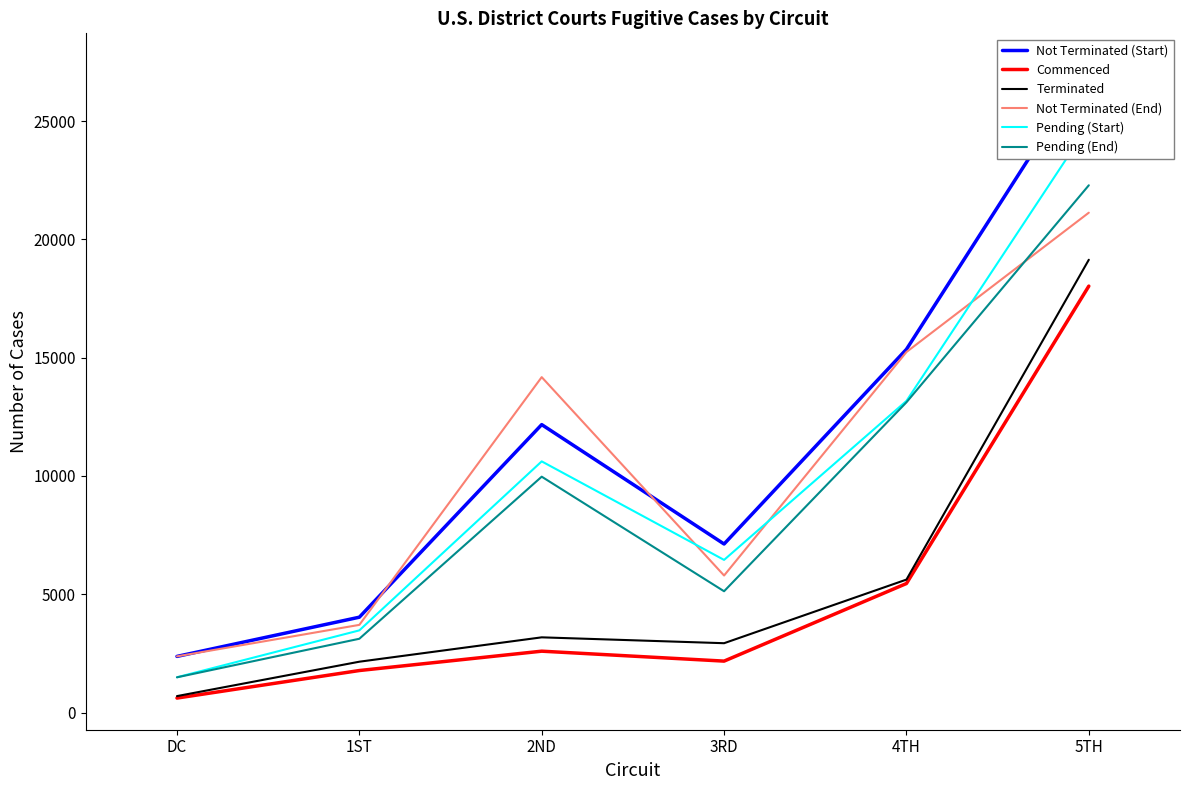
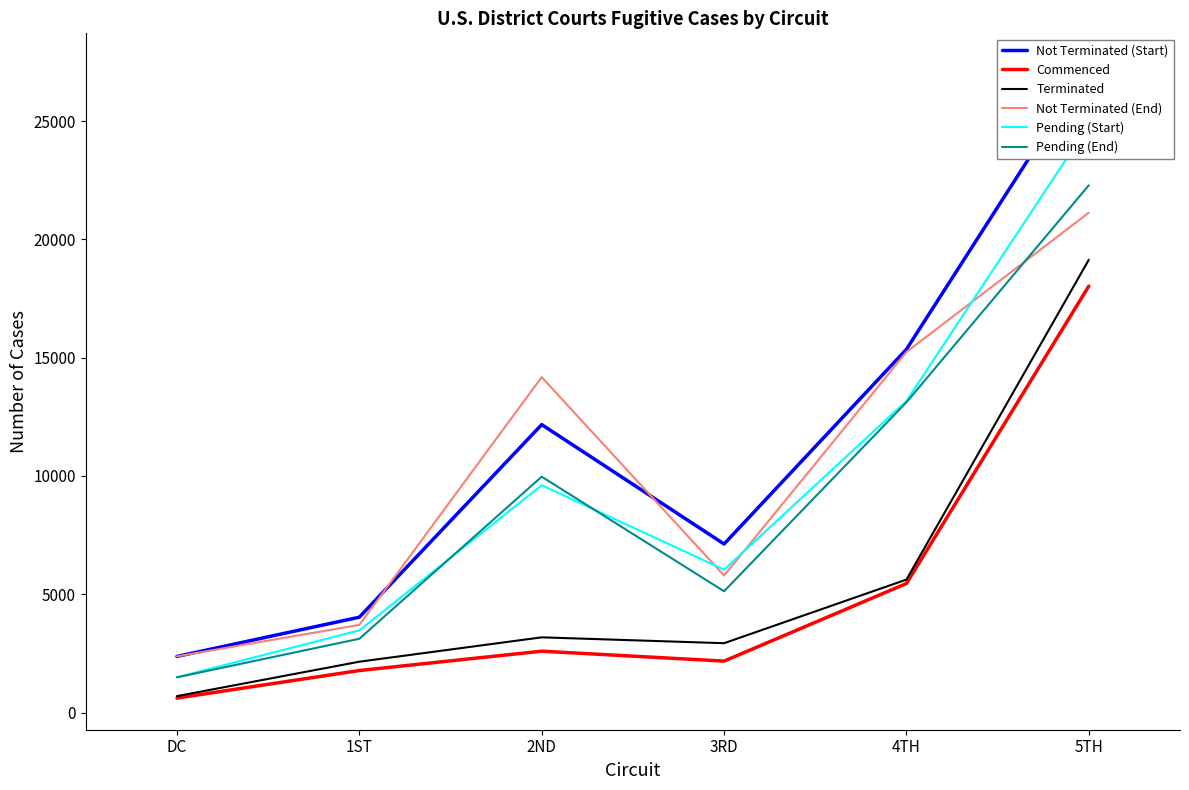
  {
    "Not Terminated (Start)": {
      "1ST": 4000,
      "2ND": 12200,
      "3RD": 7100,
      "4TH": 15400
    },
    "Commenced": {
      "1ST": 1800,
      "2ND": 2600,
      "3RD": 2200,
      "4TH": 5500,
      "5TH": 18000
    },
    "Terminated": {
      "1ST": 2100,
      "2ND": 3200,
      "3RD": 2900,
      "4TH": 5600,
      "5TH": 19100
    },
    "Not Terminated (End)": {
      "1ST": 3700,
      "2ND": 14200,
      "3RD": 5800,
      "4TH": 15200,
      "5TH": 21100
    },
    "Pending (Start)": {
      "1ST": 3500,
-     "2ND": 10600,
-     "3RD": 6500
+     "2ND": 9600,
+     "3RD": 6000
    },
    "Pending (End)": {
      "1ST": 3100,
      "2ND": 10000,
      "3RD": 5100,
      "5TH": 22300
    }
  }
